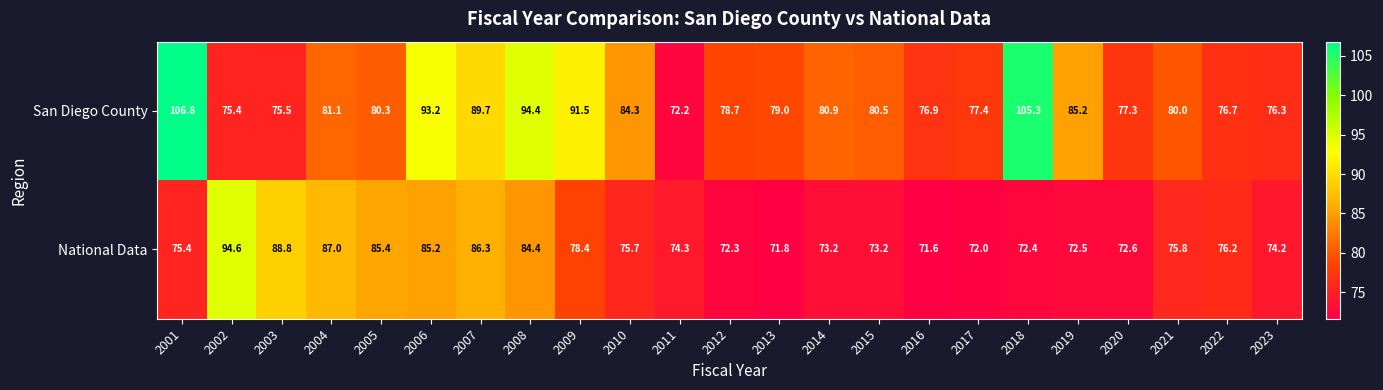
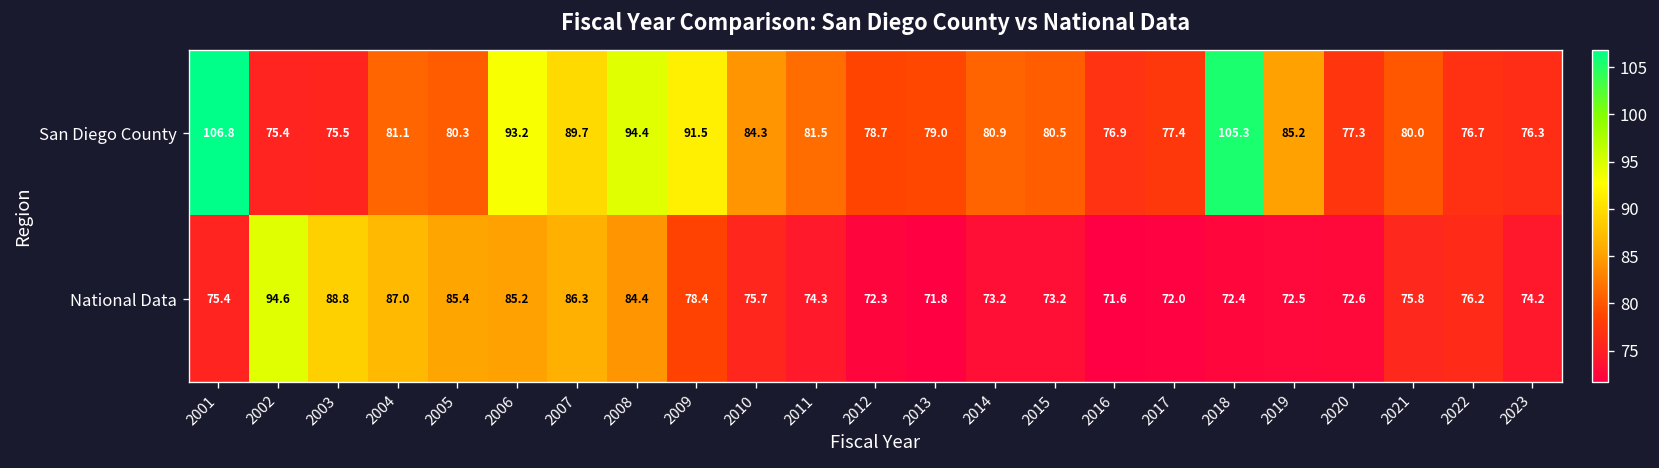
  {
    "San Diego County": {
      "2001": 106.8,
      "2002": 75.4,
      "2003": 75.5,
      "2004": 81.1,
      "2005": 80.3,
      "2006": 93.2,
      "2007": 89.7,
      "2008": 94.4,
      "2009": 91.5,
      "2010": 84.3,
-     "2011": 72.2,
+     "2011": 81.5,
      "2012": 78.7,
      "2013": 79.0,
      "2014": 80.9,
      "2015": 80.5,
      "2016": 76.9,
      "2017": 77.4,
      "2018": 105.3,
      "2019": 85.2,
      "2020": 77.3,
      "2021": 80.0,
      "2022": 76.7,
      "2023": 76.3
    },
    "National Data": {
      "2001": 75.4,
      "2002": 94.6,
      "2003": 88.8,
      "2004": 87.0,
      "2005": 85.4,
      "2006": 85.2,
      "2007": 86.3,
      "2008": 84.4,
      "2009": 78.4,
      "2010": 75.7,
      "2011": 74.3,
      "2012": 72.3,
      "2013": 71.8,
      "2014": 73.2,
      "2015": 73.2,
      "2016": 71.6,
      "2017": 72.0,
      "2018": 72.4,
      "2019": 72.5,
      "2020": 72.6,
      "2021": 75.8,
      "2022": 76.2,
      "2023": 74.2
    }
  }
